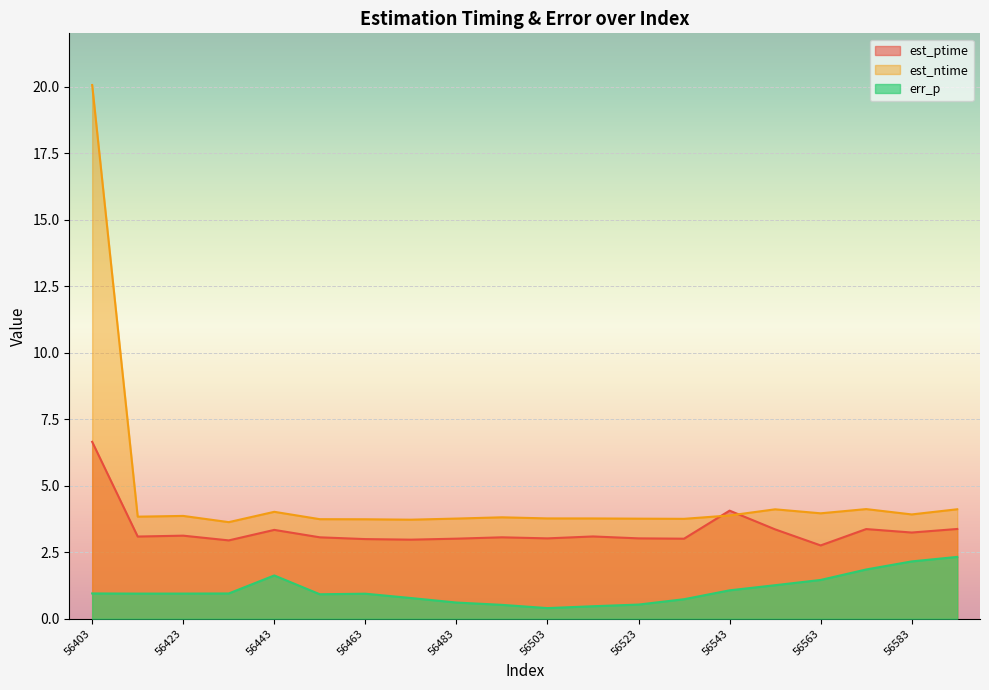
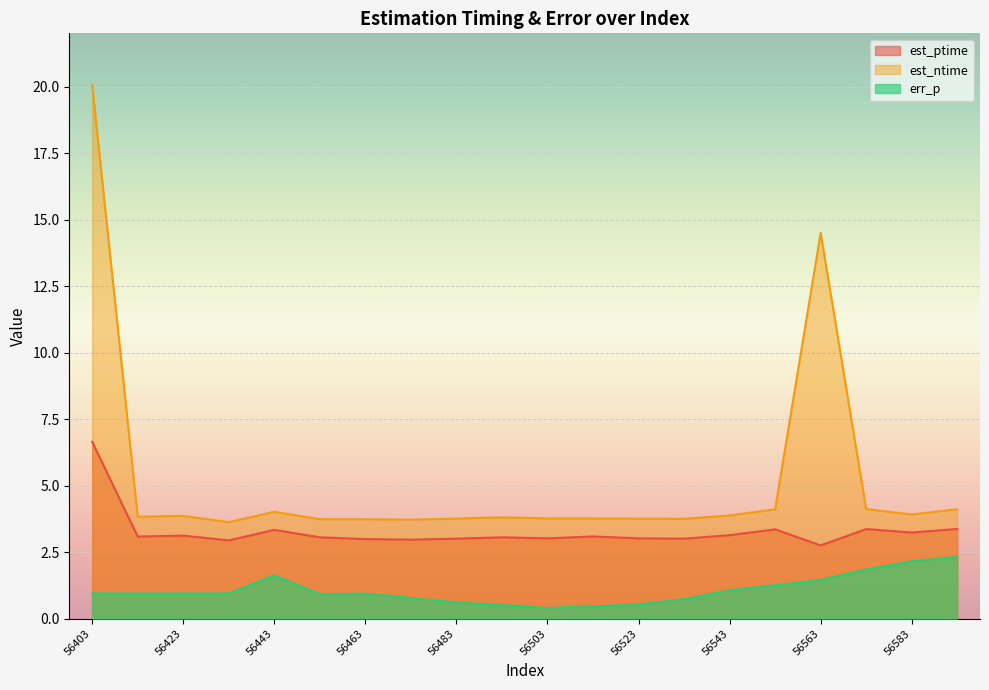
  {
    "est_ptime": {
      "56403": 6.6,
      "56423": 3.1,
      "56443": 3.3,
      "56463": 3.0,
      "56483": 3.0,
      "56503": 3.0,
      "56523": 3.0,
-     "56543": 4.1,
+     "56543": 3.1,
      "56563": 2.8,
      "56583": 3.2
    },
    "est_ntime": {
      "56403": 20.1,
      "56423": 3.9,
      "56443": 4.0,
      "56463": 3.7,
      "56483": 3.8,
      "56503": 3.8,
      "56523": 3.8,
      "56543": 3.9,
-     "56563": 4.0,
+     "56563": 14.5,
      "56583": 3.9
    },
    "err_p": {
      "56403": 1.0,
      "56423": 0.9,
      "56443": 1.6,
      "56463": 0.9,
      "56483": 0.6,
      "56503": 0.4,
      "56523": 0.5,
      "56543": 1.1,
      "56563": 1.5,
      "56583": 2.2
    }
  }
